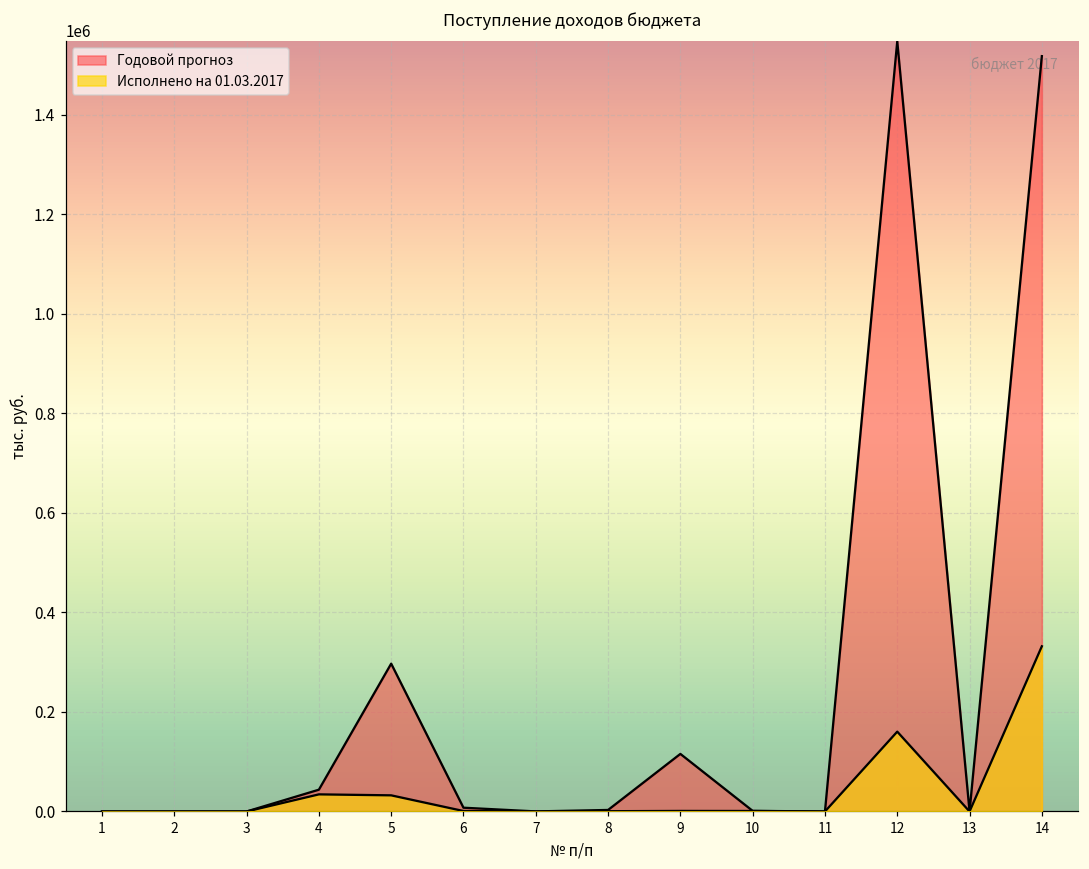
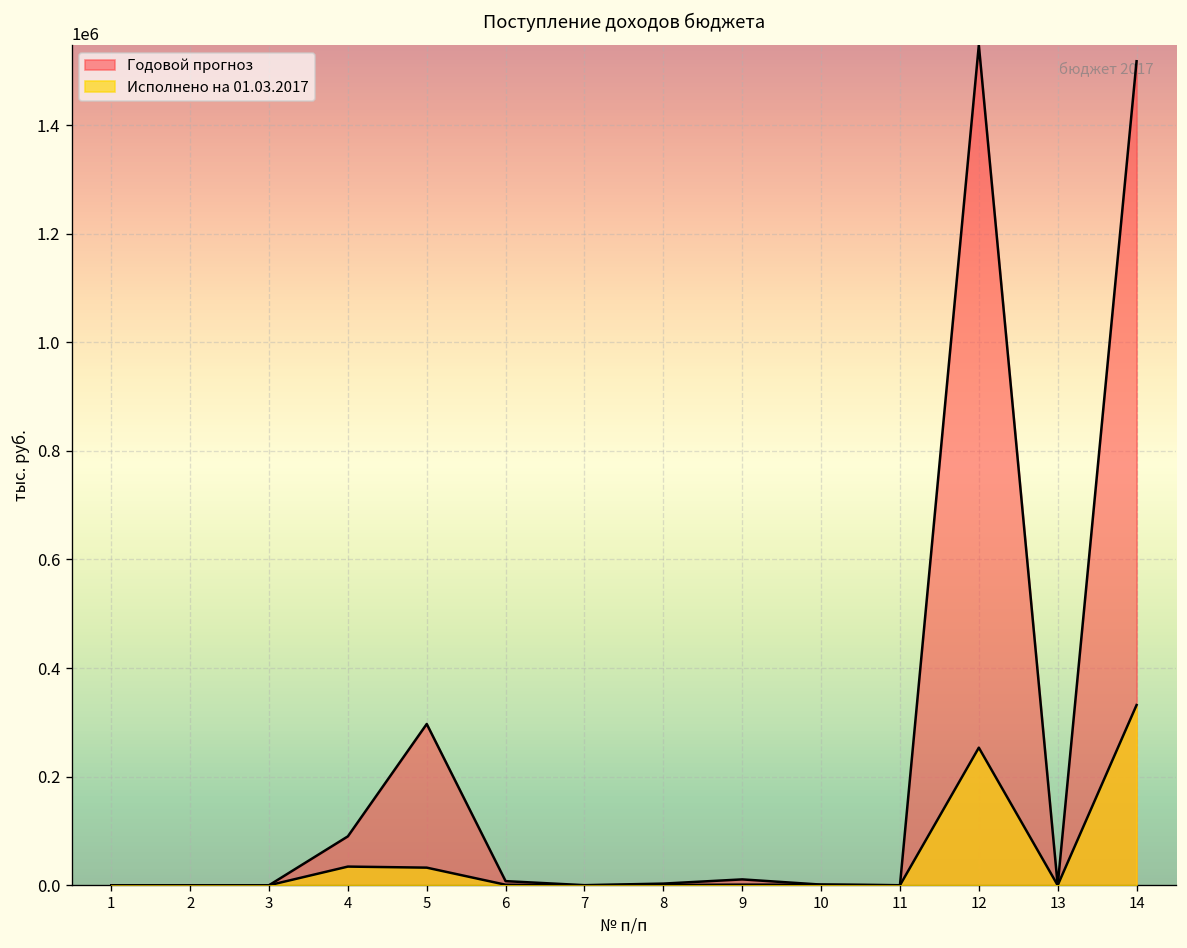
  {
    "Годовой прогноз": {
-     "4": 40000,
+     "4": 90000,
      "5": 300000,
      "6": 10000,
-     "9": 120000,
+     "9": 10000,
      "12": 1550000
    },
    "Исполнено на 01.03.2017": {
      "4": 30000,
      "5": 30000,
      "6": 0,
      "9": 0,
-     "12": 160000,
+     "12": 250000,
      "14": 330000
    }
  }
